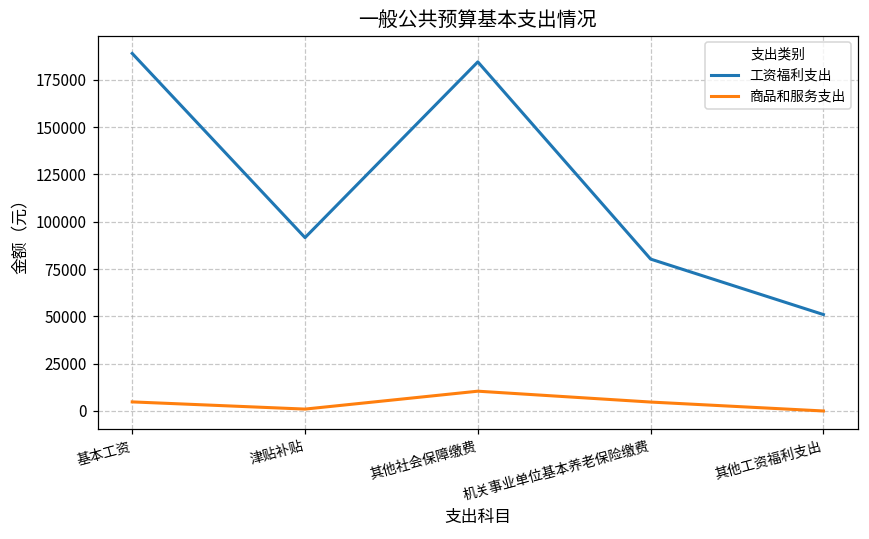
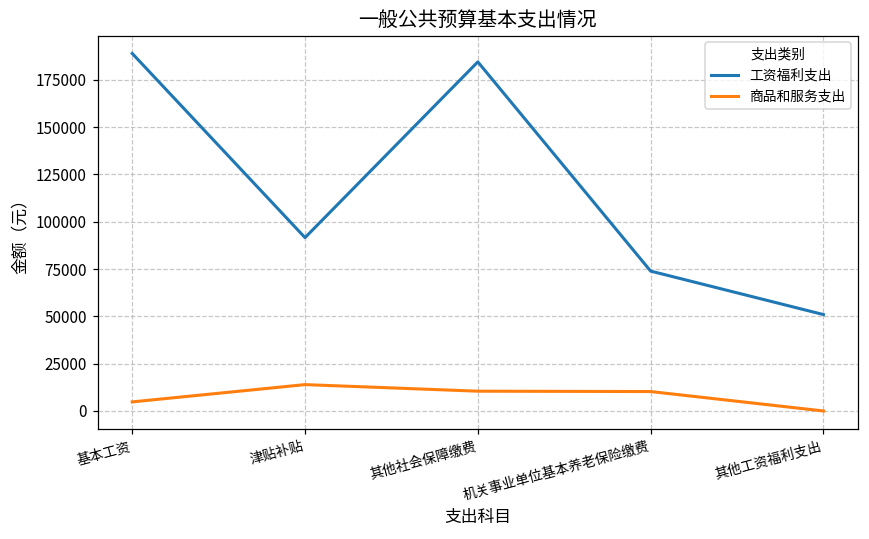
  {
    "工资福利支出": {
      "基本工资": 189000,
      "津贴补贴": 92000,
      "其他社会保障缴费": 185000,
-     "机关事业单位基本养老保险缴费": 80000,
+     "机关事业单位基本养老保险缴费": 74000,
      "其他工资福利支出": 51000
    },
    "商品和服务支出": {
      "基本工资": 5000,
-     "津贴补贴": 1000,
+     "津贴补贴": 14000,
      "其他社会保障缴费": 10000,
-     "机关事业单位基本养老保险缴费": 5000,
+     "机关事业单位基本养老保险缴费": 10000,
      "其他工资福利支出": 0
    }
  }
